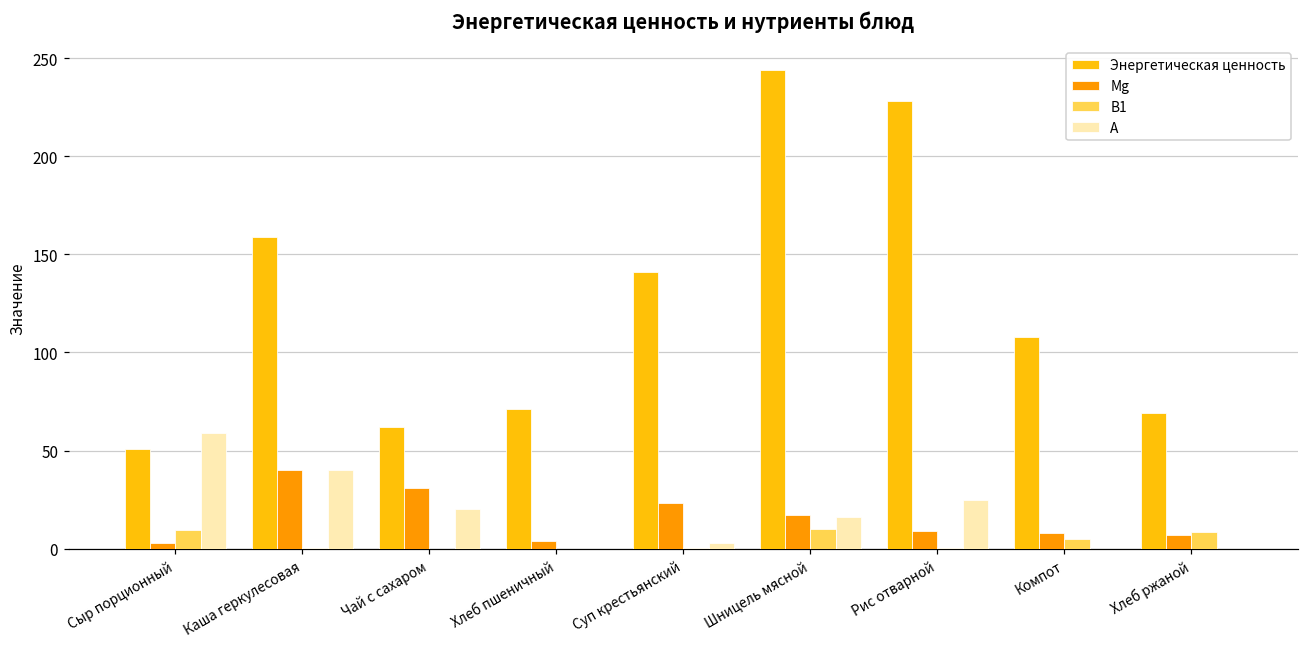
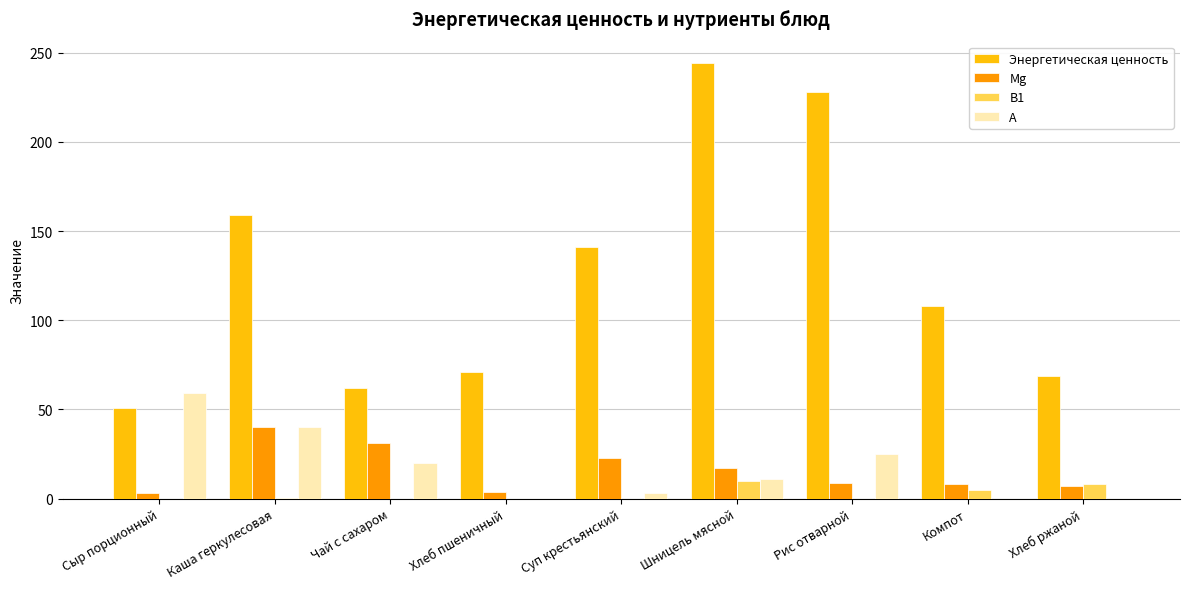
  {
    "В1": {
-     "Сыр порционный": 9,
+     "Сыр порционный": 0,
      "Шницель мясной": 10,
      "Компот": 5,
      "Хлеб ржаной": 8
    },
    "А": {
      "Сыр порционный": 59,
      "Каша геркулесовая": 40,
      "Чай с сахаром": 20,
      "Хлеб пшеничный": 0,
      "Суп крестьянский": 3,
-     "Шницель мясной": 16,
+     "Шницель мясной": 11,
      "Рис отварной": 25,
      "Компот": 0,
      "Хлеб ржаной": 0
    }
  }
